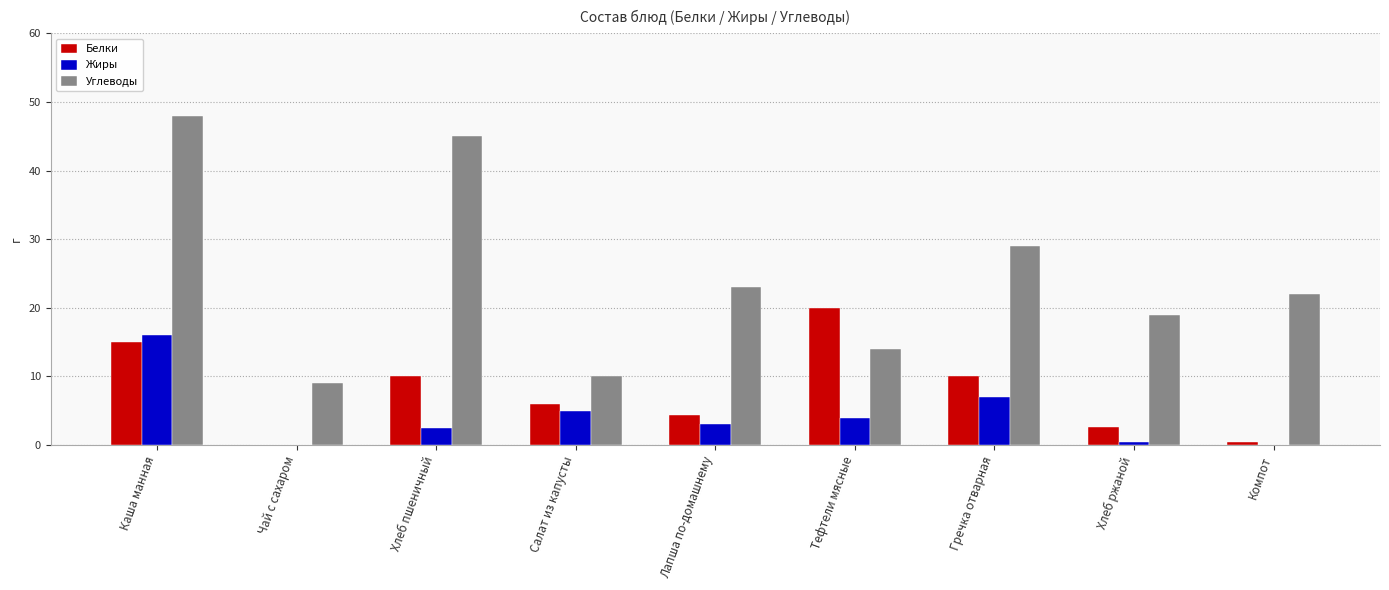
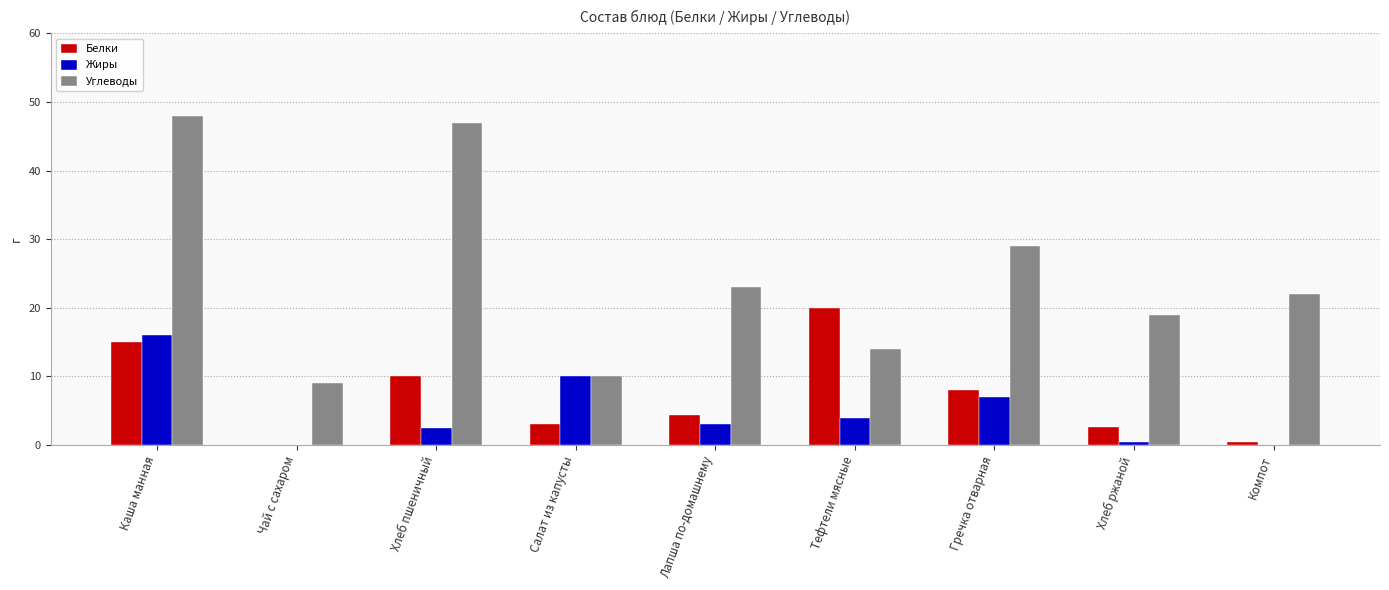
  {
    "Белки": {
      "Каша манная": 15,
      "Чай с сахаром": 0,
      "Хлеб пшеничный": 10,
-     "Салат из капусты": 6,
+     "Салат из капусты": 3,
      "Лапша по-домашнему": 4,
      "Тефтели мясные": 20,
-     "Гречка отварная": 10,
+     "Гречка отварная": 8,
      "Хлеб ржаной": 3,
      "Компот": 1
    },
    "Жиры": {
      "Каша манная": 16,
      "Чай с сахаром": 0,
      "Хлеб пшеничный": 3,
-     "Салат из капусты": 5,
+     "Салат из капусты": 10,
      "Лапша по-домашнему": 3,
      "Тефтели мясные": 4,
      "Гречка отварная": 7,
      "Хлеб ржаной": 1,
      "Компот": 0
    },
    "Углеводы": {
      "Каша манная": 48,
      "Чай с сахаром": 9,
-     "Хлеб пшеничный": 45,
+     "Хлеб пшеничный": 47,
      "Салат из капусты": 10,
      "Лапша по-домашнему": 23,
      "Тефтели мясные": 14,
      "Гречка отварная": 29,
      "Хлеб ржаной": 19,
      "Компот": 22
    }
  }
